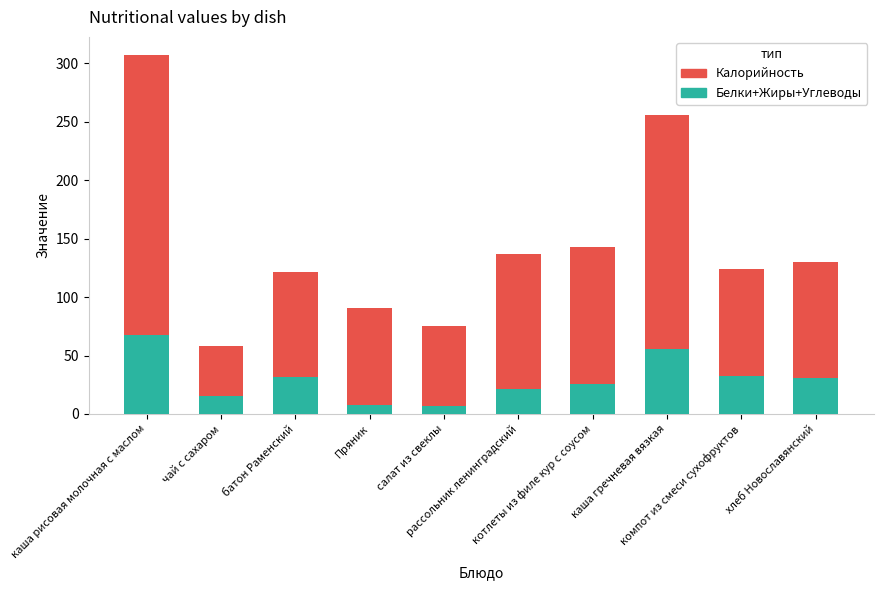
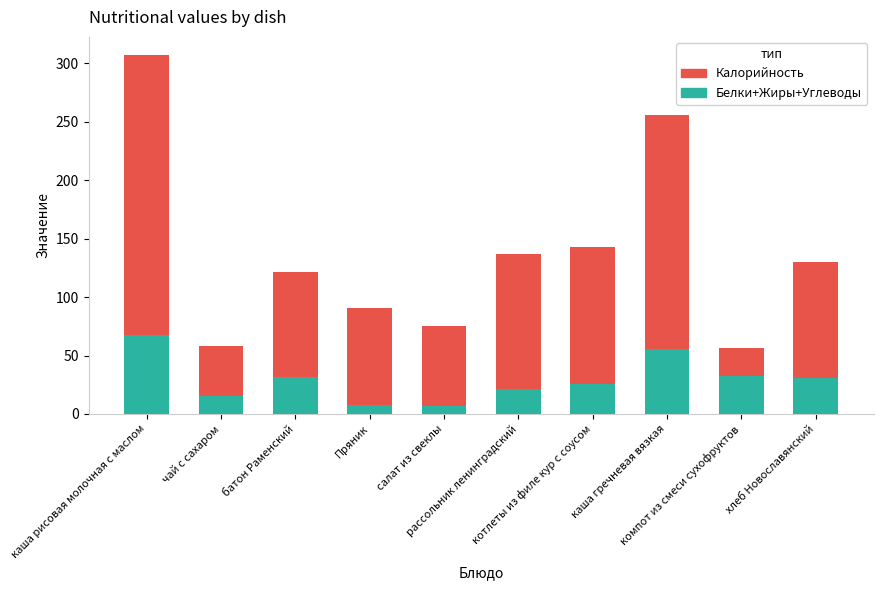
  {
    "Калорийность": {
      "каша рисовая молочная с маслом": 307,
      "чай с сахаром": 58,
      "батон Раменский": 121,
      "Пряник": 91,
      "салат из свеклы": 75,
      "рассольник ленинградский": 137,
      "котлеты из филе кур с соусом": 143,
      "каша гречневая вязкая": 256,
-     "компот из смеси сухофруктов": 124,
+     "компот из смеси сухофруктов": 57,
      "хлеб Новославянский": 130
    }
  }
